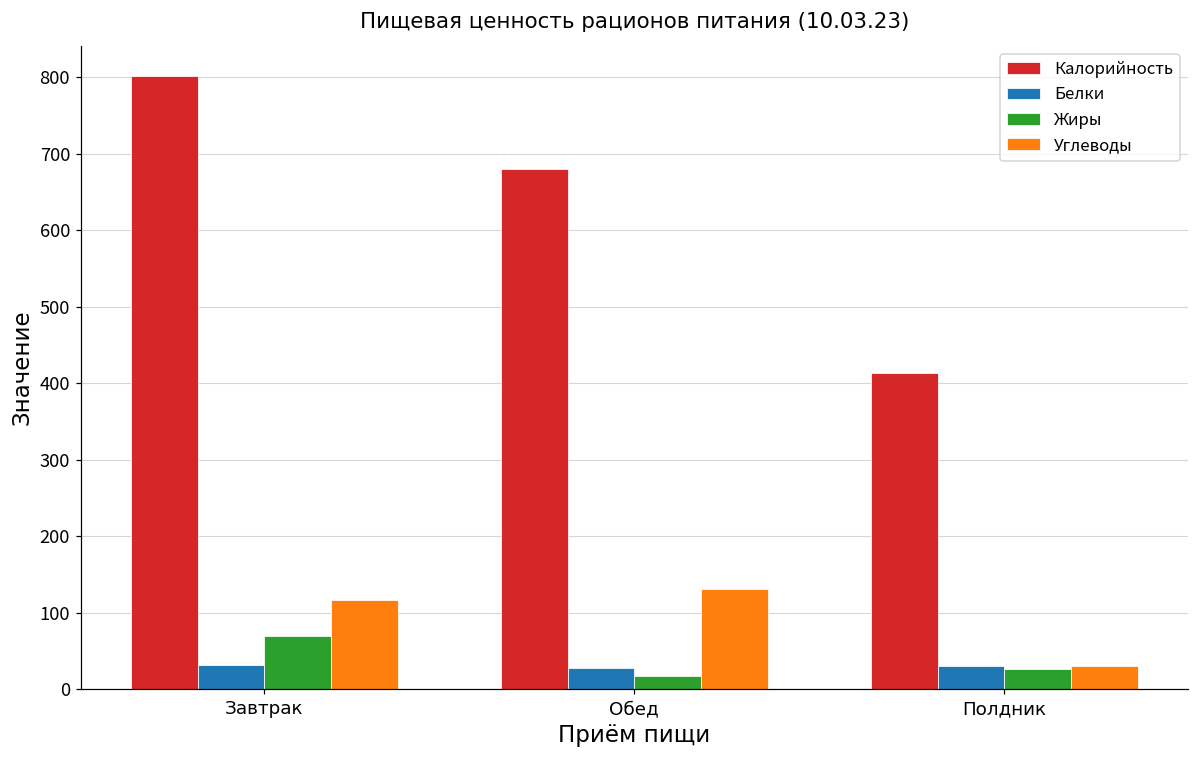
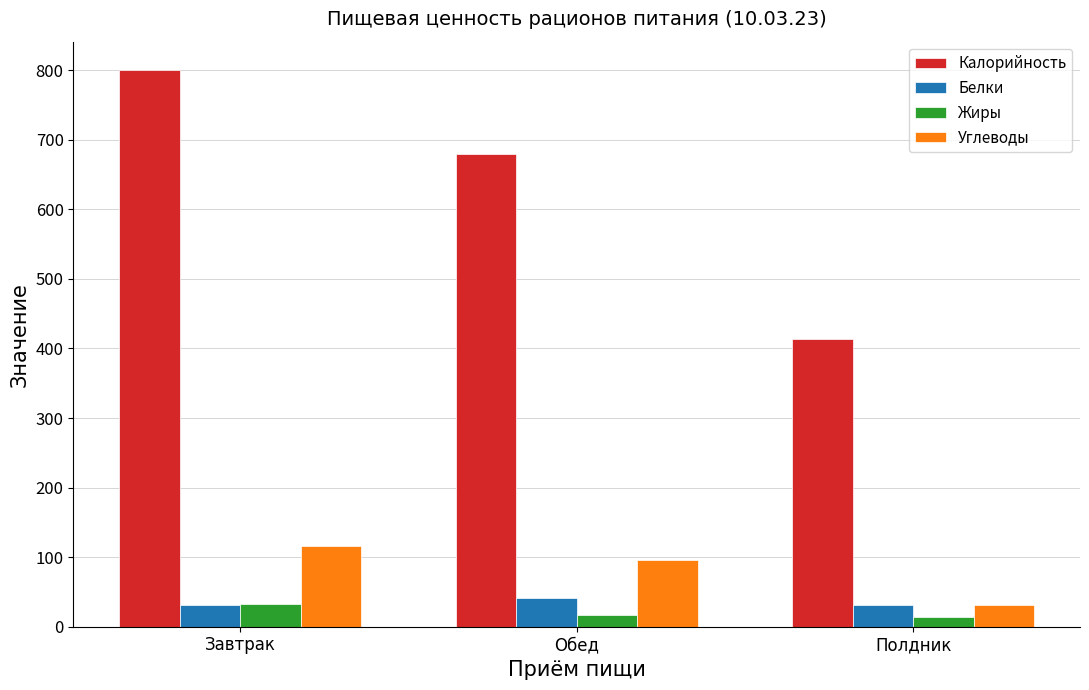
  {
    "Калорийность": {
      "Завтрак": 800,
      "Обед": 680,
      "Полдник": 410
    },
    "Белки": {
      "Завтрак": 30,
-     "Обед": 30,
+     "Обед": 40,
      "Полдник": 30
    },
    "Жиры": {
-     "Завтрак": 70,
+     "Завтрак": 30,
      "Обед": 20,
-     "Полдник": 30
+     "Полдник": 10
    },
    "Углеводы": {
      "Завтрак": 120,
-     "Обед": 130,
+     "Обед": 100,
      "Полдник": 30
    }
  }
